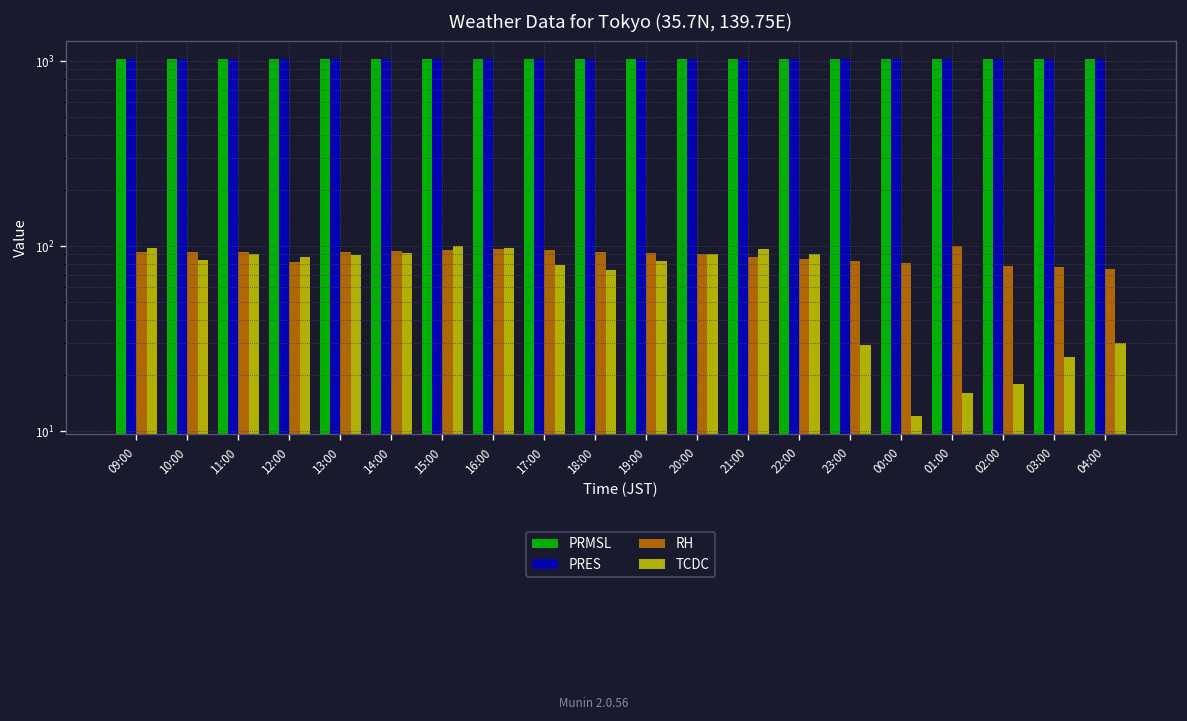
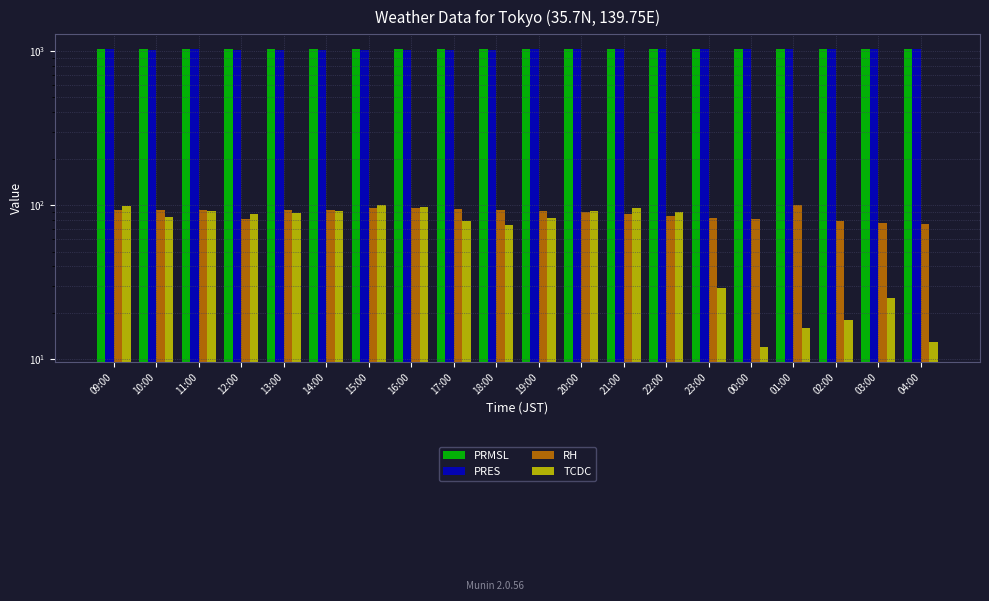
  {
    "PRMSL": {
      "09:00": 1000,
      "10:00": 1000,
      "11:00": 1000,
      "12:00": 1000,
      "13:00": 1000,
      "14:00": 1000,
      "15:00": 1000,
      "16:00": 1000,
      "17:00": 1000,
      "18:00": 1000,
      "19:00": 1000,
      "20:00": 1000,
      "21:00": 1000,
      "22:00": 1000,
      "23:00": 1000,
      "00:00": 1000,
      "01:00": 1000,
      "02:00": 1000,
      "03:00": 1000,
      "04:00": 1000
    },
    "PRES": {
      "09:00": 1000,
      "10:00": 1000,
      "11:00": 1000,
      "12:00": 1000,
      "13:00": 1000,
      "14:00": 1000,
      "15:00": 1000,
      "16:00": 1000,
      "17:00": 1000,
      "18:00": 1000,
      "19:00": 1000,
      "20:00": 1000,
      "21:00": 1000,
      "22:00": 1000,
      "23:00": 1000,
      "00:00": 1000,
      "01:00": 1000,
      "02:00": 1000,
      "03:00": 1000,
      "04:00": 1000
    },
    "RH": {
      "09:00": 90,
      "10:00": 90,
      "11:00": 90,
      "12:00": 80,
      "13:00": 90,
      "14:00": 90,
      "15:00": 100,
      "16:00": 100,
      "17:00": 90,
      "18:00": 90,
      "19:00": 90,
      "20:00": 90,
      "21:00": 90,
      "22:00": 80,
      "23:00": 80,
      "00:00": 80,
      "01:00": 100,
      "02:00": 80,
      "03:00": 80,
      "04:00": 80
    },
    "TCDC": {
      "09:00": 100,
      "10:00": 80,
      "11:00": 90,
      "12:00": 90,
      "13:00": 90,
      "14:00": 90,
      "15:00": 100,
      "16:00": 100,
      "17:00": 80,
      "18:00": 70,
      "19:00": 80,
      "20:00": 90,
      "21:00": 100,
      "22:00": 90,
      "23:00": 29,
      "00:00": 12,
      "01:00": 16,
      "02:00": 18,
      "03:00": 25,
-     "04:00": 30
+     "04:00": 13
    }
  }
